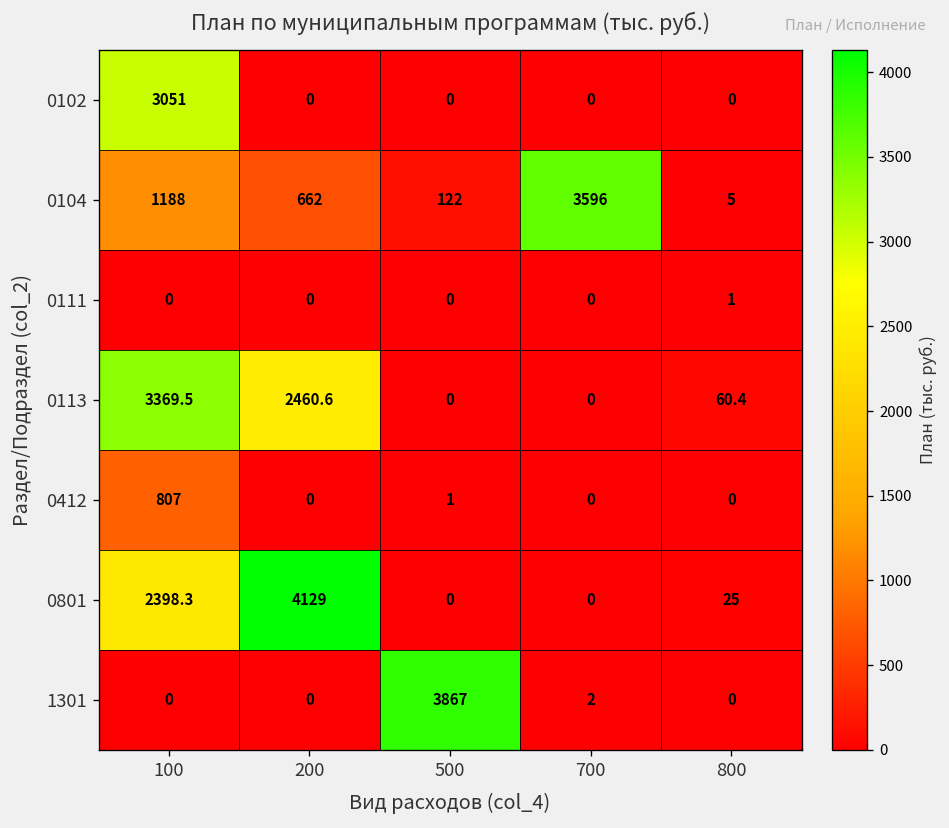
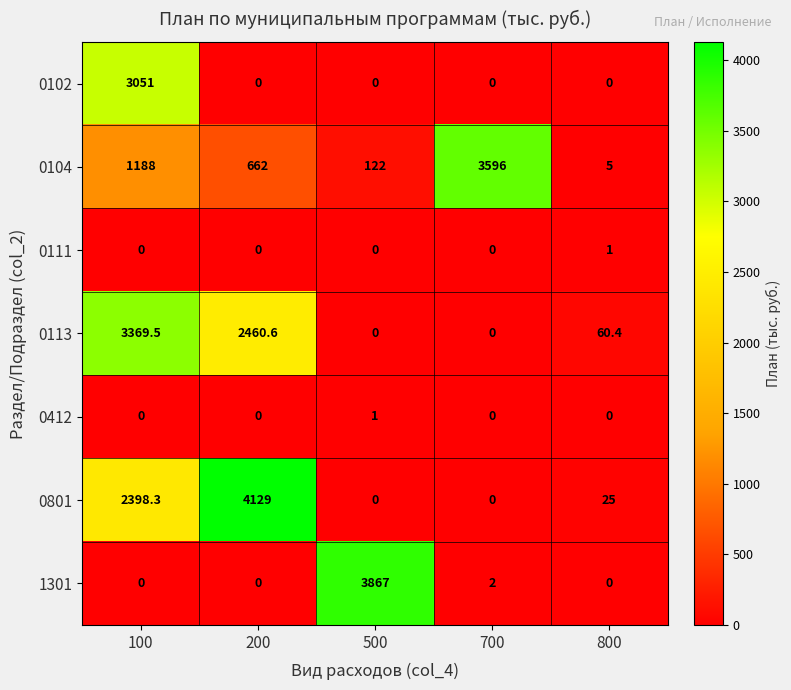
  {
    "0102": {
      "100": 3051,
      "200": 0,
      "500": 0,
      "700": 0,
      "800": 0
    },
    "0104": {
      "100": 1188,
      "200": 662,
      "500": 122,
      "700": 3596,
      "800": 5
    },
    "0111": {
      "100": 0,
      "200": 0,
      "500": 0,
      "700": 0,
      "800": 1
    },
    "0113": {
      "100": 3369.5,
      "200": 2460.6,
      "500": 0,
      "700": 0,
      "800": 60.4
    },
    "0412": {
-     "100": 807,
+     "100": 0,
      "200": 0,
      "500": 1,
      "700": 0,
      "800": 0
    },
    "0801": {
      "100": 2398.3,
      "200": 4129,
      "500": 0,
      "700": 0,
      "800": 25
    },
    "1301": {
      "100": 0,
      "200": 0,
      "500": 3867,
      "700": 2,
      "800": 0
    }
  }
